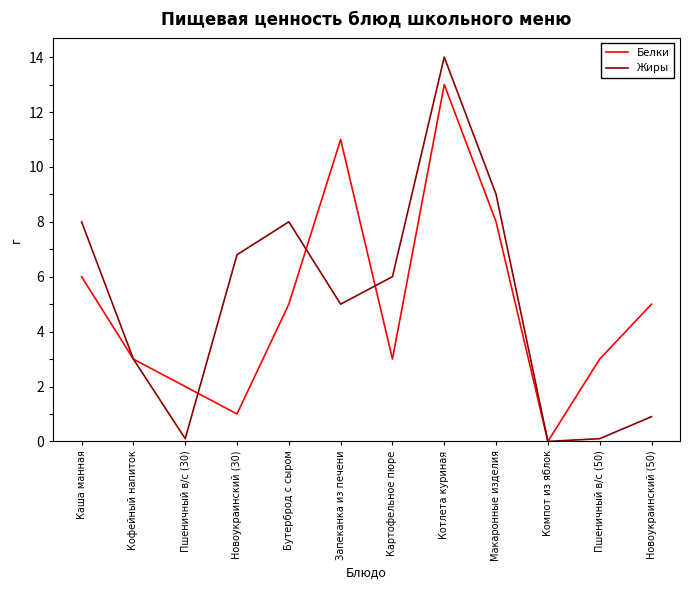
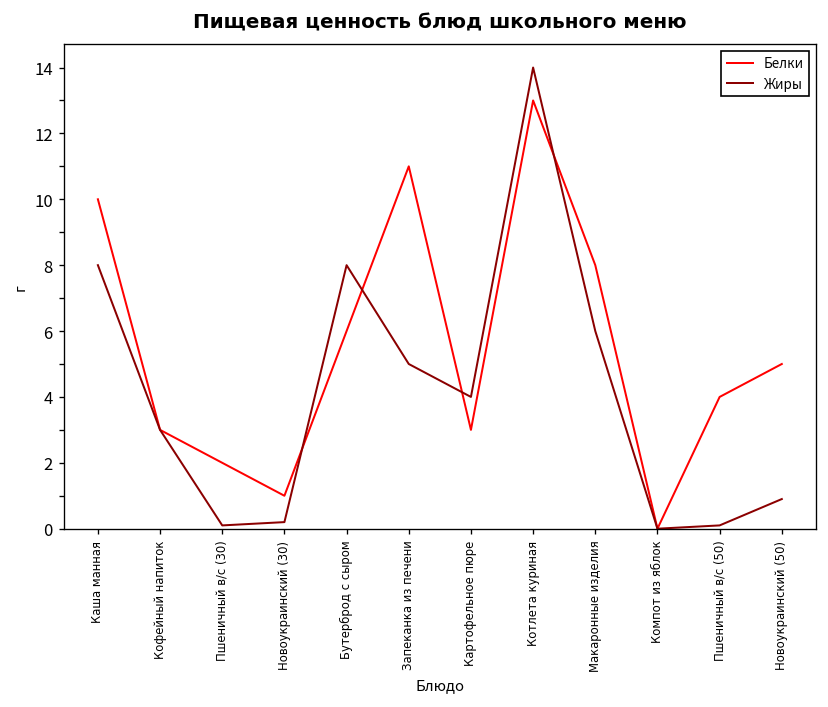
  {
    "Белки": {
-     "Каша манная": 6,
+     "Каша манная": 10,
      "Пшеничный в/с (30)": 2,
      "Новоукраинский (30)": 1,
-     "Бутерброд с сыром": 5,
+     "Бутерброд с сыром": 6,
      "Запеканка из печени": 11,
      "Картофельное пюре": 3,
      "Котлета куриная": 13,
      "Макаронные изделия": 8,
-     "Пшеничный в/с (50)": 3,
+     "Пшеничный в/с (50)": 4,
      "Новоукраинский (50)": 5
    },
    "Жиры": {
      "Каша манная": 8.0,
      "Пшеничный в/с (30)": 0.1,
-     "Новоукраинский (30)": 6.8,
+     "Новоукраинский (30)": 0.2,
      "Бутерброд с сыром": 8.0,
      "Запеканка из печени": 5.0,
-     "Картофельное пюре": 6,
+     "Картофельное пюре": 4,
      "Котлета куриная": 14.0,
-     "Макаронные изделия": 9,
+     "Макаронные изделия": 6,
      "Пшеничный в/с (50)": 0.1,
      "Новоукраинский (50)": 0.9
    }
  }
